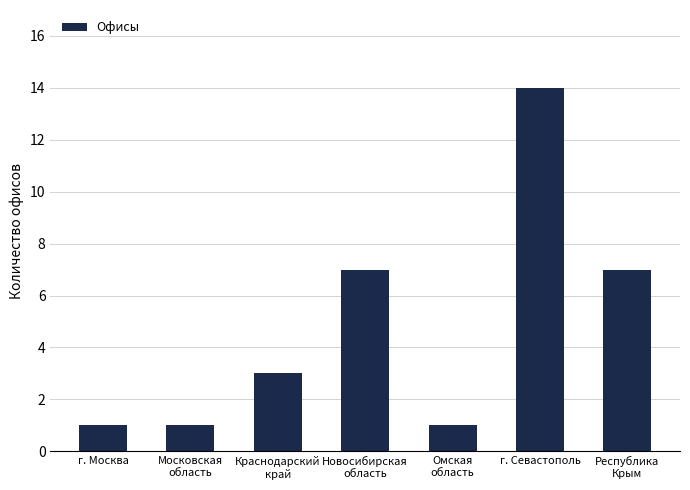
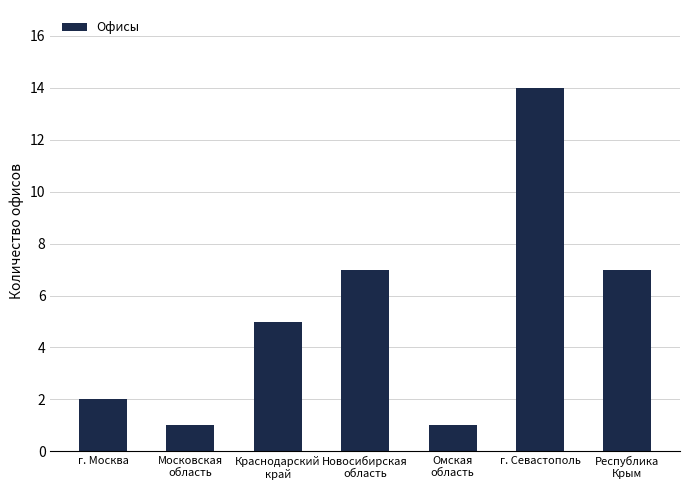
  {
-   "г. Москва": 1,
+   "г. Москва": 2,
    "Московская область": 1,
-   "Краснодарский край": 3,
+   "Краснодарский край": 5,
    "Новосибирская область": 7,
    "Омская область": 1,
    "г. Севастополь": 14,
    "Республика Крым": 7
  }
